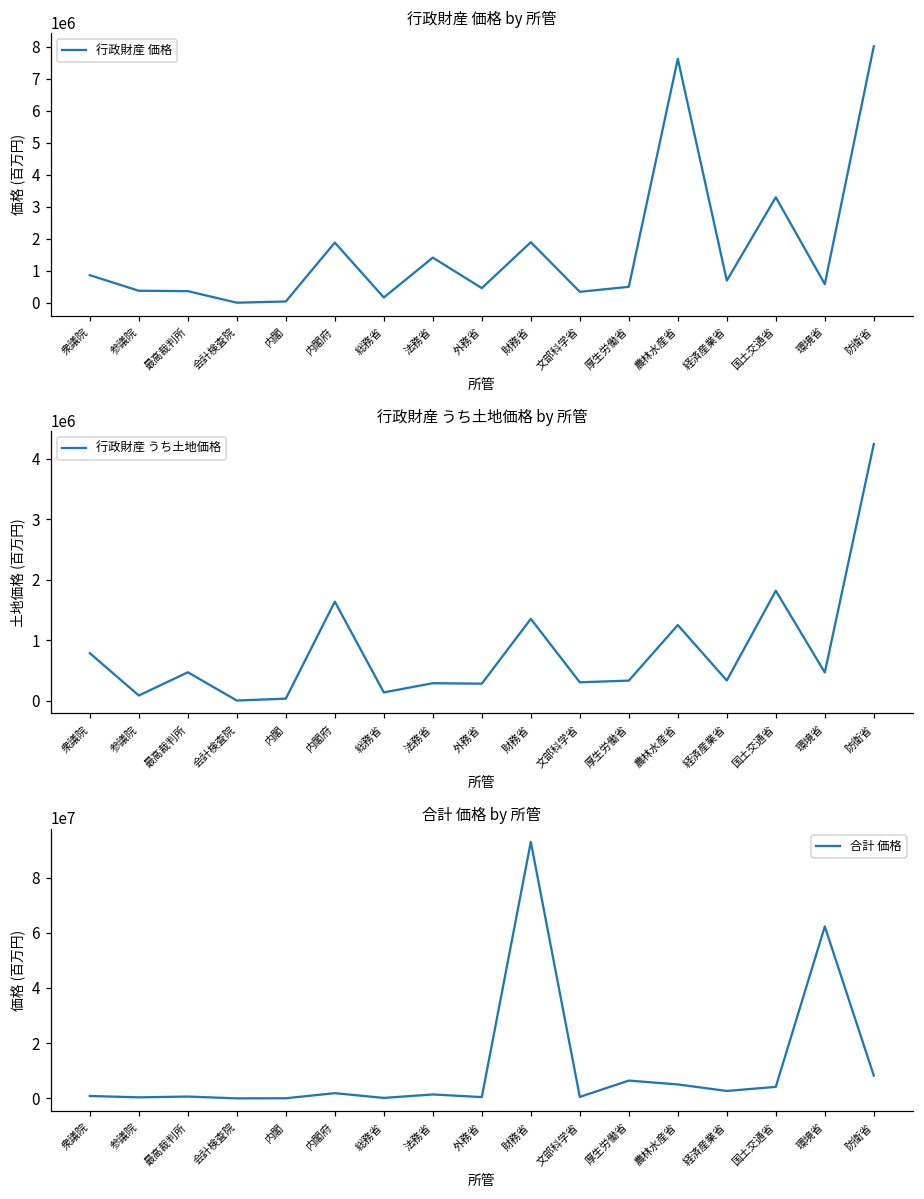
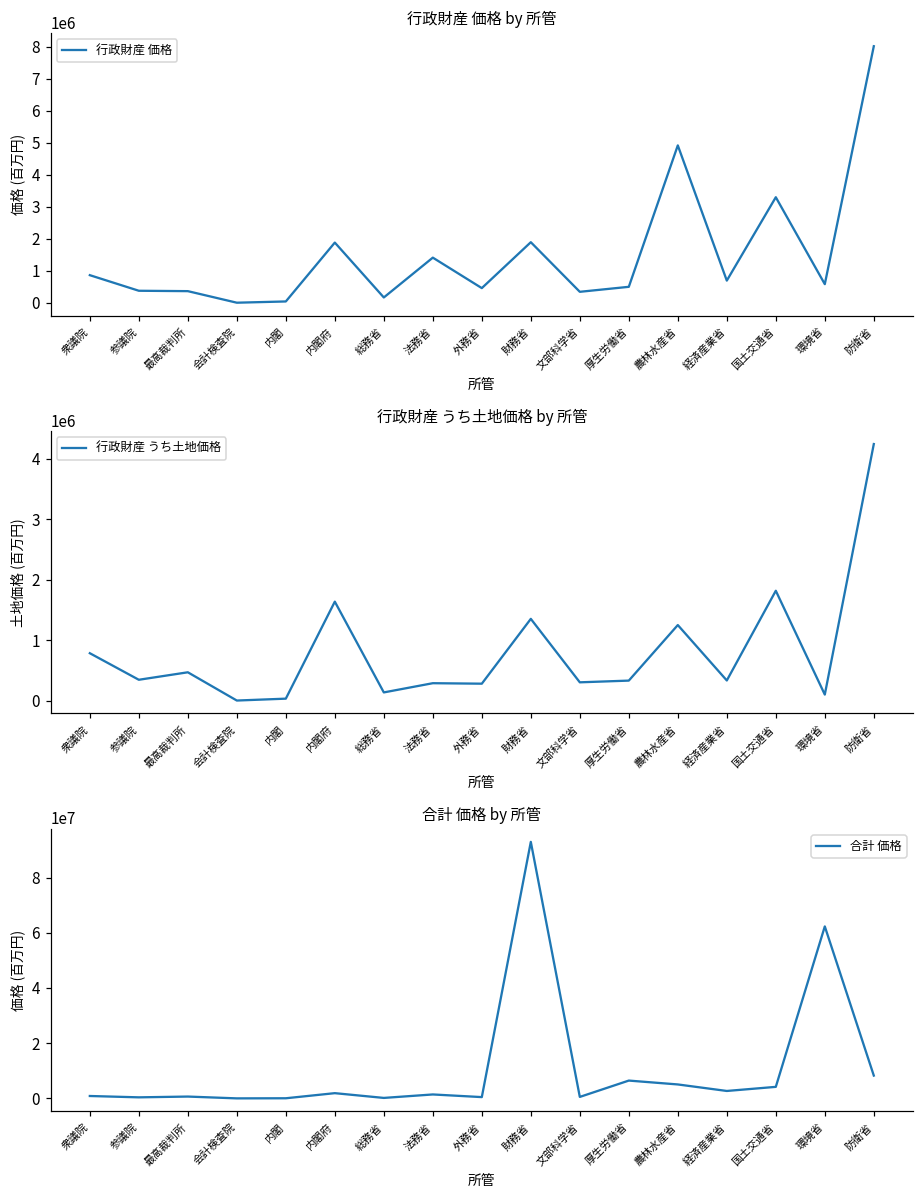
  {
    "行政財産 価格 by 所管": {
      "衆議院": 900000,
      "参議院": 400000,
      "最高裁判所": 400000,
      "会計検査院": 0,
      "内閣": 0,
      "内閣府": 1900000,
      "総務省": 200000,
      "法務省": 1400000,
      "外務省": 500000,
      "財務省": 1900000,
      "文部科学省": 300000,
      "厚生労働省": 500000,
-     "農林水産省": 7600000,
+     "農林水産省": 4900000,
      "経済産業省": 700000,
      "国土交通省": 3300000,
      "環境省": 600000,
      "防衛省": 8000000
    },
    "行政財産 うち土地価格 by 所管": {
      "衆議院": 800000,
-     "参議院": 100000,
+     "参議院": 300000,
      "最高裁判所": 500000,
      "会計検査院": 0,
      "内閣": 0,
      "内閣府": 1600000,
      "総務省": 100000,
      "法務省": 300000,
      "外務省": 300000,
      "財務省": 1400000,
      "文部科学省": 300000,
      "厚生労働省": 300000,
      "農林水産省": 1200000,
      "経済産業省": 300000,
      "国土交通省": 1800000,
-     "環境省": 500000,
+     "環境省": 100000,
      "防衛省": 4200000
    },
    "合計 価格 by 所管": {
      "衆議院": 1000000,
      "参議院": 0,
      "最高裁判所": 1000000,
      "会計検査院": 0,
      "内閣": 0,
      "内閣府": 2000000,
      "総務省": 0,
      "法務省": 1000000,
      "外務省": 0,
      "財務省": 93000000,
      "文部科学省": 1000000,
      "厚生労働省": 6000000,
      "農林水産省": 5000000,
      "経済産業省": 3000000,
      "国土交通省": 4000000,
      "環境省": 62000000,
      "防衛省": 8000000
    }
  }
